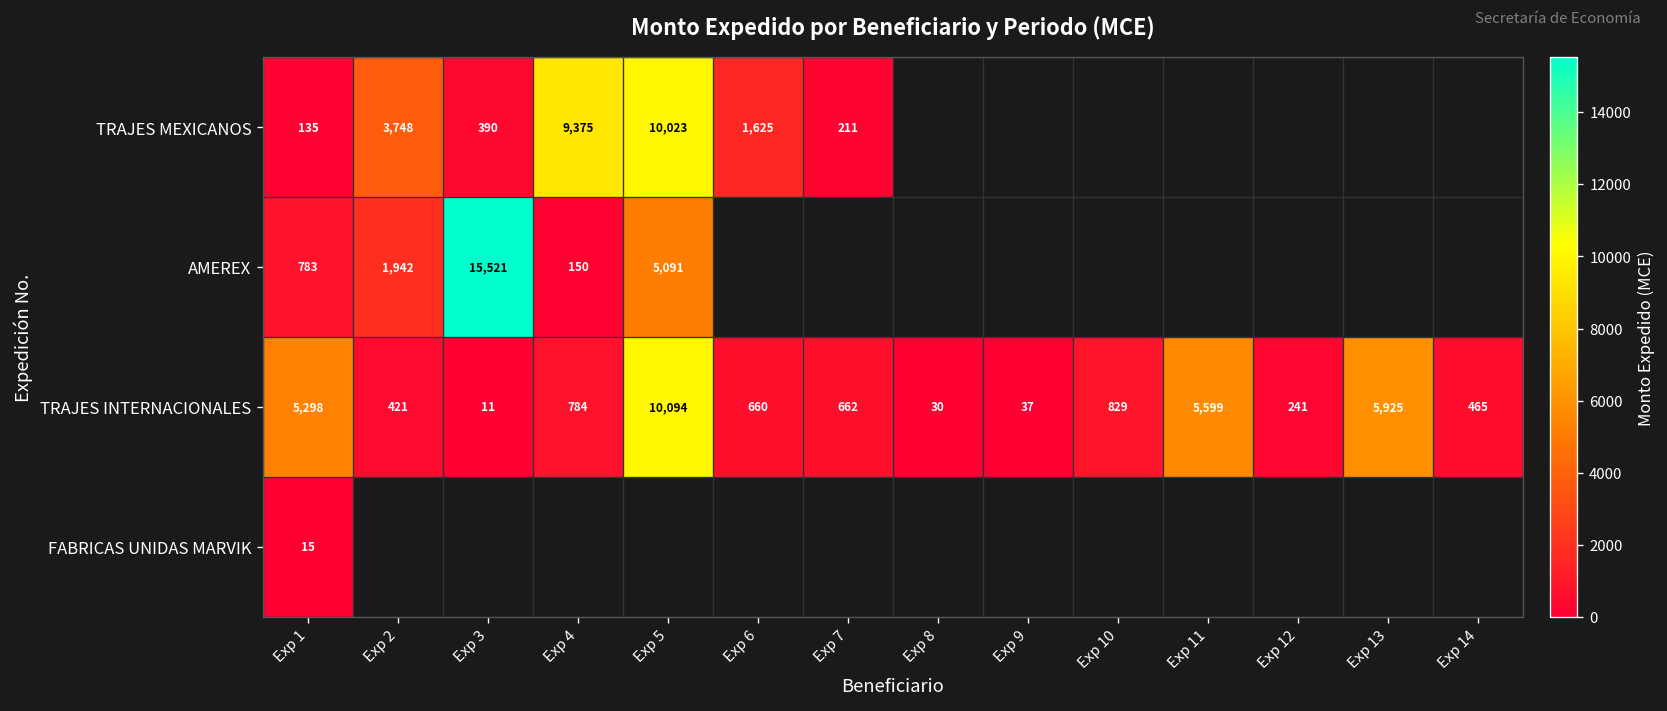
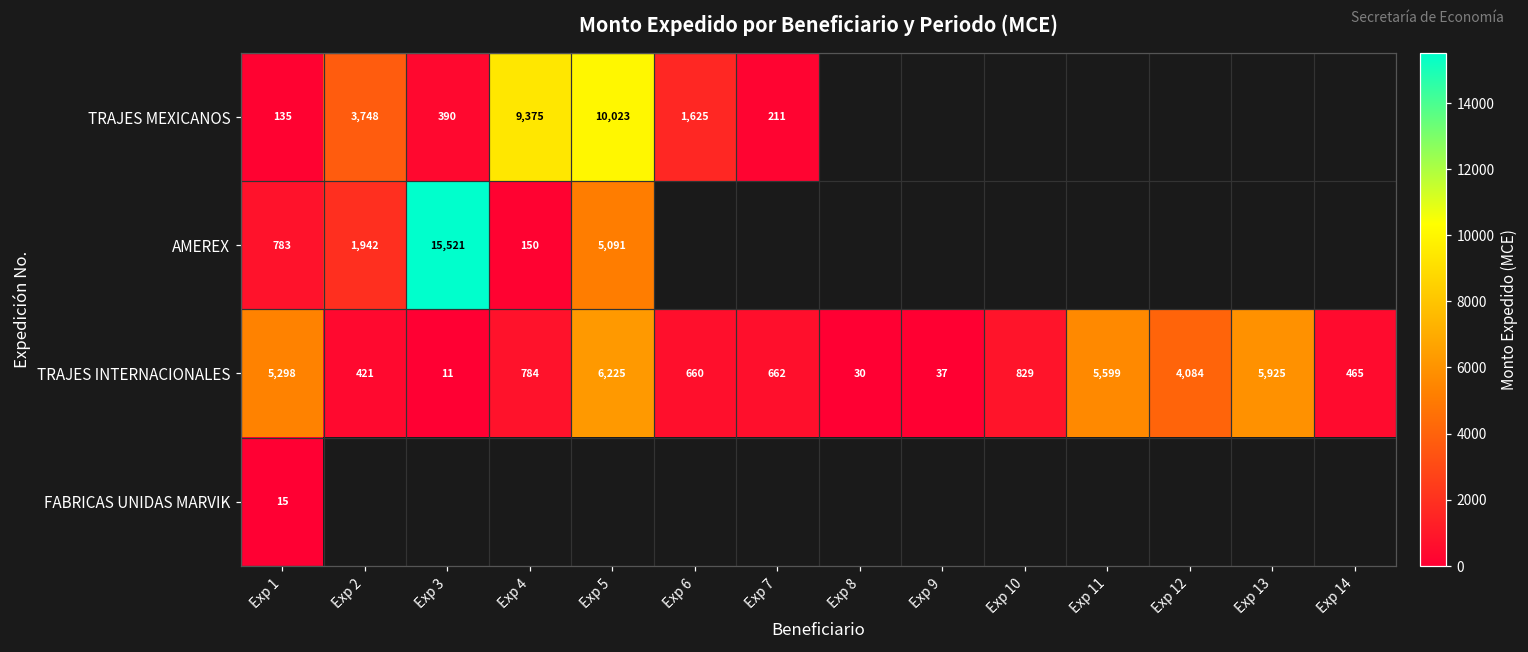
  {
    "TRAJES MEXICANOS": {
      "Exp 1": "135",
      "Exp 2": "3,748",
      "Exp 3": "390",
      "Exp 4": "9,375",
      "Exp 5": "10,023",
      "Exp 6": "1,625",
      "Exp 7": "211"
    },
    "AMEREX": {
      "Exp 1": "783",
      "Exp 2": "1,942",
      "Exp 3": "15,521",
      "Exp 4": "150",
      "Exp 5": "5,091"
    },
    "TRAJES INTERNACIONALES": {
      "Exp 1": "5,298",
      "Exp 2": "421",
      "Exp 3": "11",
      "Exp 4": "784",
-     "Exp 5": "10,094",
+     "Exp 5": "6,225",
      "Exp 6": "660",
      "Exp 7": "662",
      "Exp 8": "30",
      "Exp 9": "37",
      "Exp 10": "829",
      "Exp 11": "5,599",
-     "Exp 12": "241",
+     "Exp 12": "4,084",
      "Exp 13": "5,925",
      "Exp 14": "465"
    },
    "FABRICAS UNIDAS MARVIK": {
      "Exp 1": "15"
    }
  }
